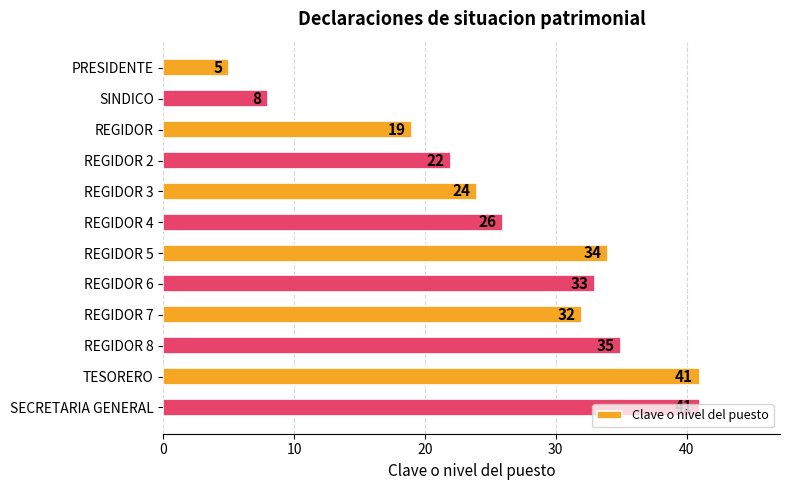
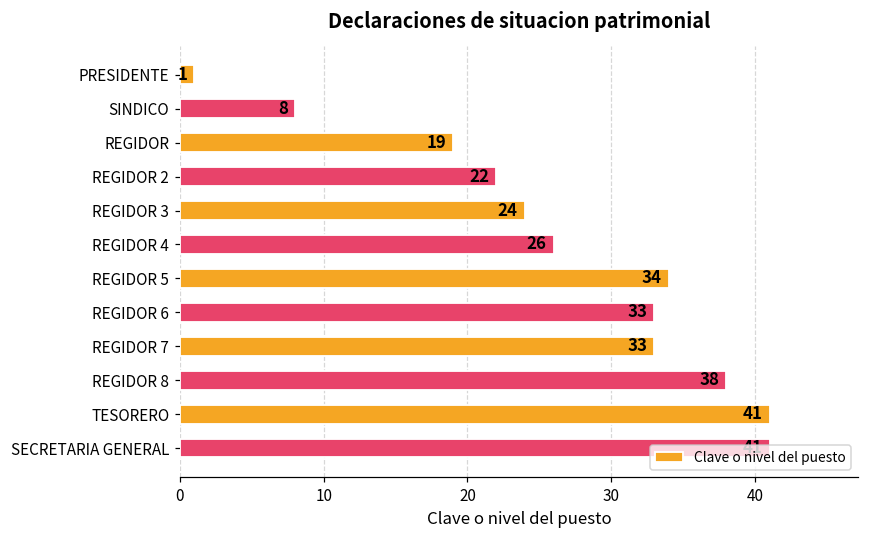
  {
-   "PRESIDENTE": 5,
+   "PRESIDENTE": 1,
    "SINDICO": 8,
    "REGIDOR": 19,
    "REGIDOR 2": 22,
    "REGIDOR 3": 24,
    "REGIDOR 4": 26,
    "REGIDOR 5": 34,
    "REGIDOR 6": 33,
-   "REGIDOR 7": 32,
-   "REGIDOR 8": 35,
+   "REGIDOR 7": 33,
+   "REGIDOR 8": 38,
    "TESORERO": 41
  }
